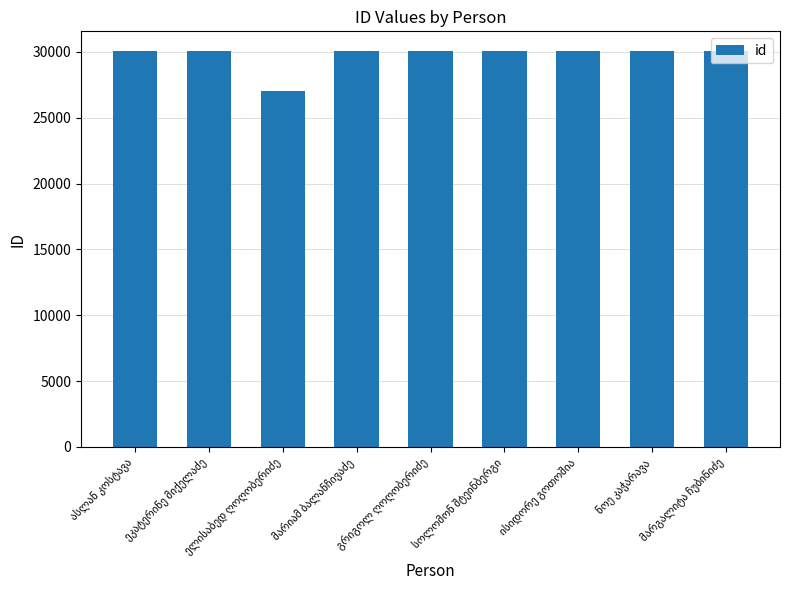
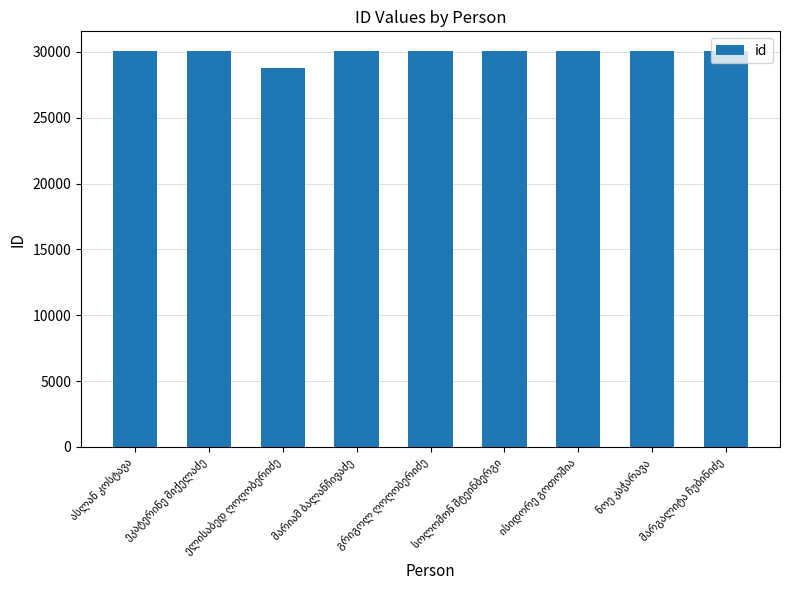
  {
    "ასლან კოსტავა": 30100,
    "ეკატერინე მიქელაძე": 30100,
-   "ელისაბედ ღოღობერიძე": 27100,
+   "ელისაბედ ღოღობერიძე": 28800,
    "მარიამ ბალანჩივაძე": 30100,
    "გრიგოლ ღოღობერიძე": 30100,
    "სოლომონ შტეინბერგი": 30100,
    "ისიდორე გოთოშია": 30100,
    "ნოე კაჭარავა": 30100
  }
